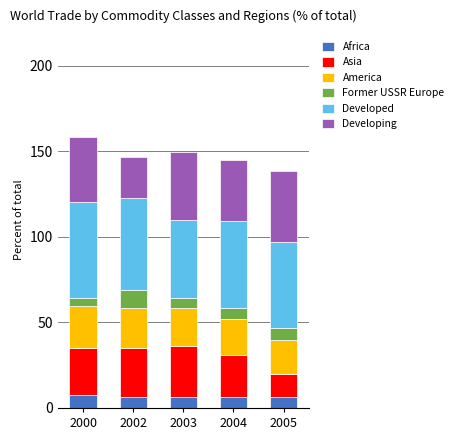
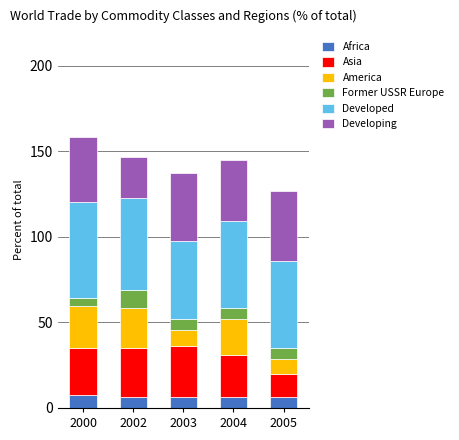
  {
    "Africa": {
      "2000": 8,
      "2002": 7,
      "2003": 6,
      "2004": 6,
      "2005": 6
    },
    "Asia": {
      "2000": 28,
      "2002": 29,
      "2003": 30,
      "2004": 25,
      "2005": 13
    },
    "America": {
      "2000": 24,
      "2002": 23,
-     "2003": 22,
+     "2003": 9,
      "2004": 21,
-     "2005": 20
+     "2005": 9
    },
    "Former USSR Europe": {
      "2000": 5,
      "2002": 10,
      "2003": 6,
      "2004": 6,
      "2005": 7
    },
    "Developed": {
      "2000": 56,
      "2002": 54,
      "2003": 46,
      "2004": 51,
      "2005": 50
    },
    "Developing": {
      "2000": 38,
      "2002": 24,
      "2003": 40,
      "2004": 36,
      "2005": 41
    }
  }
